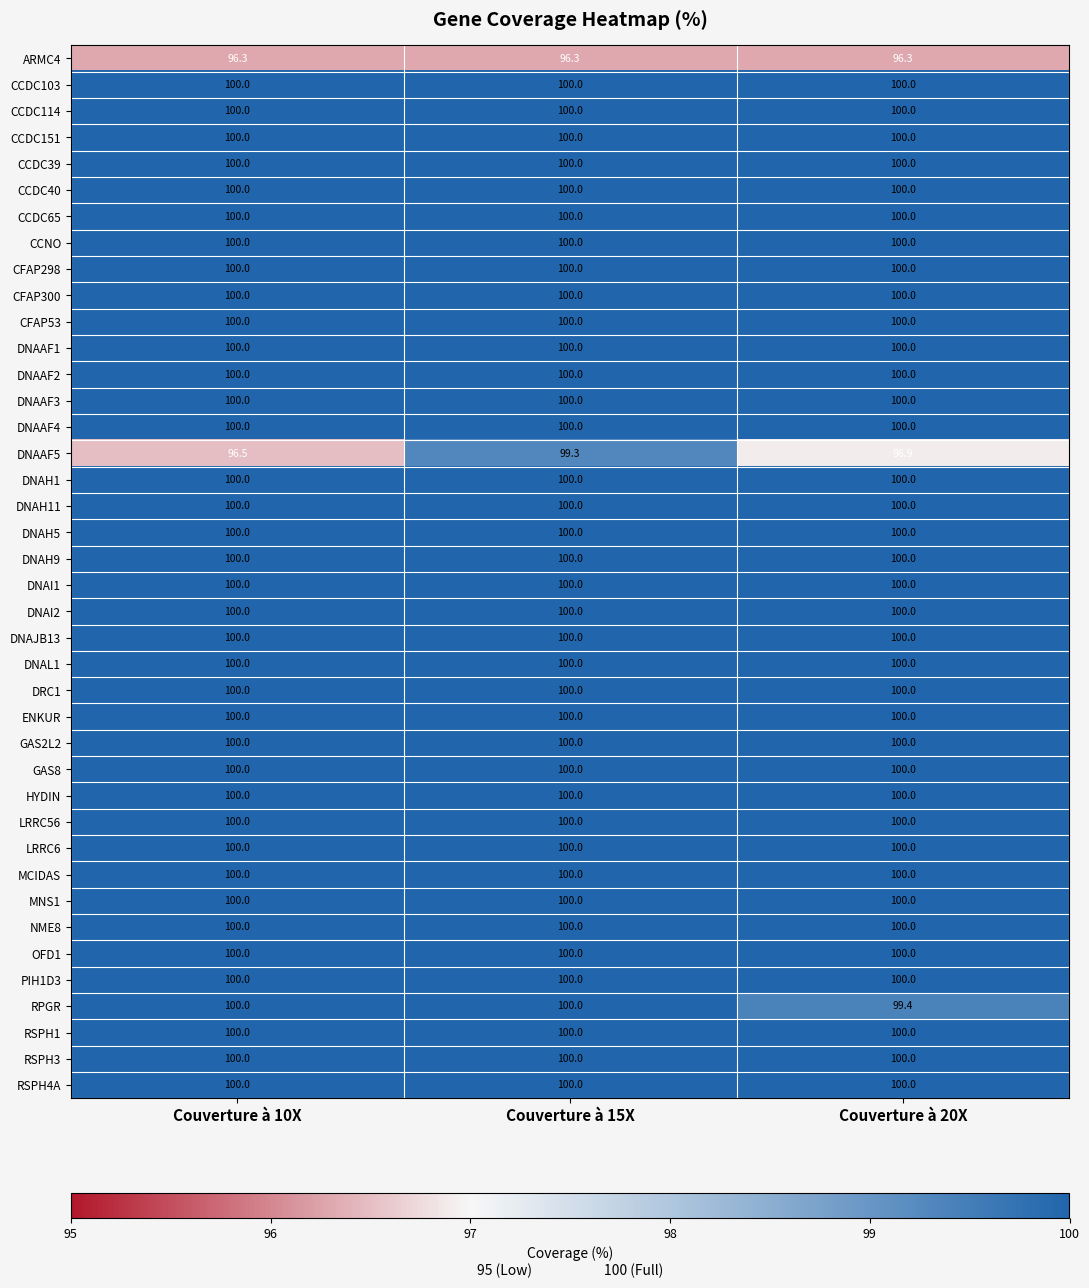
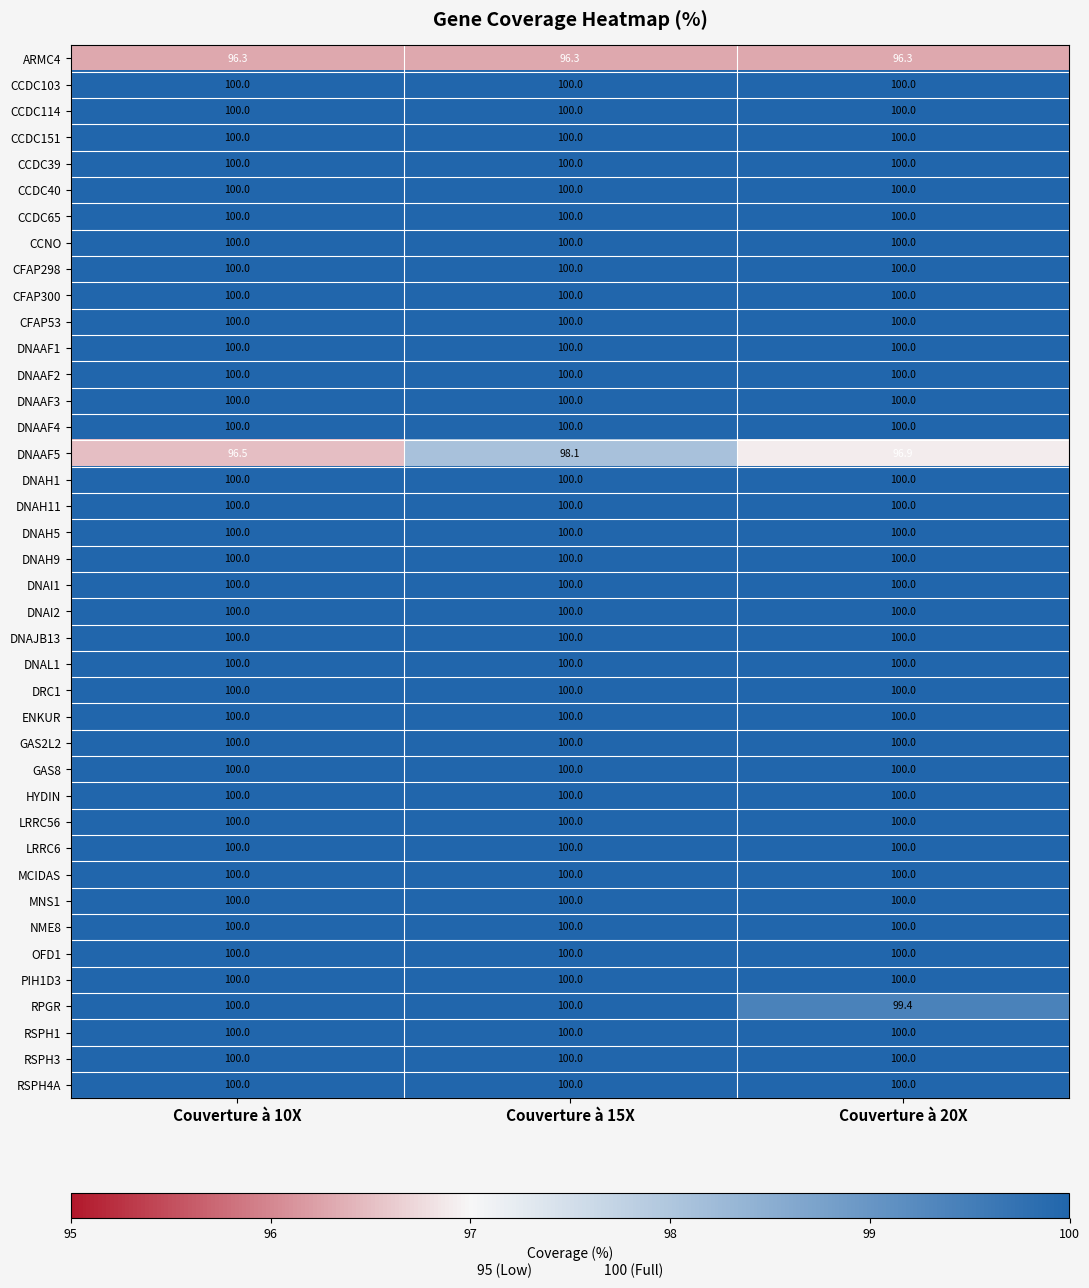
  {
    "ARMC4": {
      "Couverture à 10X": 96.3,
      "Couverture à 15X": 96.3,
      "Couverture à 20X": 96.3
    },
    "CCDC103": {
      "Couverture à 10X": 100.0,
      "Couverture à 15X": 100.0,
      "Couverture à 20X": 100.0
    },
    "CCDC114": {
      "Couverture à 10X": 100.0,
      "Couverture à 15X": 100.0,
      "Couverture à 20X": 100.0
    },
    "CCDC151": {
      "Couverture à 10X": 100.0,
      "Couverture à 15X": 100.0,
      "Couverture à 20X": 100.0
    },
    "CCDC39": {
      "Couverture à 10X": 100.0,
      "Couverture à 15X": 100.0,
      "Couverture à 20X": 100.0
    },
    "CCDC40": {
      "Couverture à 10X": 100.0,
      "Couverture à 15X": 100.0,
      "Couverture à 20X": 100.0
    },
    "CCDC65": {
      "Couverture à 10X": 100.0,
      "Couverture à 15X": 100.0,
      "Couverture à 20X": 100.0
    },
    "CCNO": {
      "Couverture à 10X": 100.0,
      "Couverture à 15X": 100.0,
      "Couverture à 20X": 100.0
    },
    "CFAP298": {
      "Couverture à 10X": 100.0,
      "Couverture à 15X": 100.0,
      "Couverture à 20X": 100.0
    },
    "CFAP300": {
      "Couverture à 10X": 100.0,
      "Couverture à 15X": 100.0,
      "Couverture à 20X": 100.0
    },
    "CFAP53": {
      "Couverture à 10X": 100.0,
      "Couverture à 15X": 100.0,
      "Couverture à 20X": 100.0
    },
    "DNAAF1": {
      "Couverture à 10X": 100.0,
      "Couverture à 15X": 100.0,
      "Couverture à 20X": 100.0
    },
    "DNAAF2": {
      "Couverture à 10X": 100.0,
      "Couverture à 15X": 100.0,
      "Couverture à 20X": 100.0
    },
    "DNAAF3": {
      "Couverture à 10X": 100.0,
      "Couverture à 15X": 100.0,
      "Couverture à 20X": 100.0
    },
    "DNAAF4": {
      "Couverture à 10X": 100.0,
      "Couverture à 15X": 100.0,
      "Couverture à 20X": 100.0
    },
    "DNAAF5": {
      "Couverture à 10X": 96.5,
-     "Couverture à 15X": 99.3
+     "Couverture à 15X": 98.1
    },
    "DNAH1": {
      "Couverture à 10X": 100.0,
      "Couverture à 15X": 100.0,
      "Couverture à 20X": 100.0
    },
    "DNAH11": {
      "Couverture à 10X": 100.0,
      "Couverture à 15X": 100.0,
      "Couverture à 20X": 100.0
    },
    "DNAH5": {
      "Couverture à 10X": 100.0,
      "Couverture à 15X": 100.0,
      "Couverture à 20X": 100.0
    },
    "DNAH9": {
      "Couverture à 10X": 100.0,
      "Couverture à 15X": 100.0,
      "Couverture à 20X": 100.0
    },
    "DNAI1": {
      "Couverture à 10X": 100.0,
      "Couverture à 15X": 100.0,
      "Couverture à 20X": 100.0
    },
    "DNAI2": {
      "Couverture à 10X": 100.0,
      "Couverture à 15X": 100.0,
      "Couverture à 20X": 100.0
    },
    "DNAJB13": {
      "Couverture à 10X": 100.0,
      "Couverture à 15X": 100.0,
      "Couverture à 20X": 100.0
    },
    "DNAL1": {
      "Couverture à 10X": 100.0,
      "Couverture à 15X": 100.0,
      "Couverture à 20X": 100.0
    },
    "DRC1": {
      "Couverture à 10X": 100.0,
      "Couverture à 15X": 100.0,
      "Couverture à 20X": 100.0
    },
    "ENKUR": {
      "Couverture à 10X": 100.0,
      "Couverture à 15X": 100.0,
      "Couverture à 20X": 100.0
    },
    "GAS2L2": {
      "Couverture à 10X": 100.0,
      "Couverture à 15X": 100.0,
      "Couverture à 20X": 100.0
    },
    "GAS8": {
      "Couverture à 10X": 100.0,
      "Couverture à 15X": 100.0,
      "Couverture à 20X": 100.0
    },
    "HYDIN": {
      "Couverture à 10X": 100.0,
      "Couverture à 15X": 100.0,
      "Couverture à 20X": 100.0
    },
    "LRRC56": {
      "Couverture à 10X": 100.0,
      "Couverture à 15X": 100.0,
      "Couverture à 20X": 100.0
    },
    "LRRC6": {
      "Couverture à 10X": 100.0,
      "Couverture à 15X": 100.0,
      "Couverture à 20X": 100.0
    },
    "MCIDAS": {
      "Couverture à 10X": 100.0,
      "Couverture à 15X": 100.0,
      "Couverture à 20X": 100.0
    },
    "MNS1": {
      "Couverture à 10X": 100.0,
      "Couverture à 15X": 100.0,
      "Couverture à 20X": 100.0
    },
    "NME8": {
      "Couverture à 10X": 100.0,
      "Couverture à 15X": 100.0,
      "Couverture à 20X": 100.0
    },
    "OFD1": {
      "Couverture à 10X": 100.0,
      "Couverture à 15X": 100.0,
      "Couverture à 20X": 100.0
    },
    "PIH1D3": {
      "Couverture à 10X": 100.0,
      "Couverture à 15X": 100.0,
      "Couverture à 20X": 100.0
    },
    "RPGR": {
      "Couverture à 10X": 100.0,
      "Couverture à 15X": 100.0,
      "Couverture à 20X": 99.4
    },
    "RSPH1": {
      "Couverture à 10X": 100.0,
      "Couverture à 15X": 100.0,
      "Couverture à 20X": 100.0
    },
    "RSPH3": {
      "Couverture à 10X": 100.0,
      "Couverture à 15X": 100.0,
      "Couverture à 20X": 100.0
    },
    "RSPH4A": {
      "Couverture à 10X": 100.0,
      "Couverture à 15X": 100.0,
      "Couverture à 20X": 100.0
    }
  }
